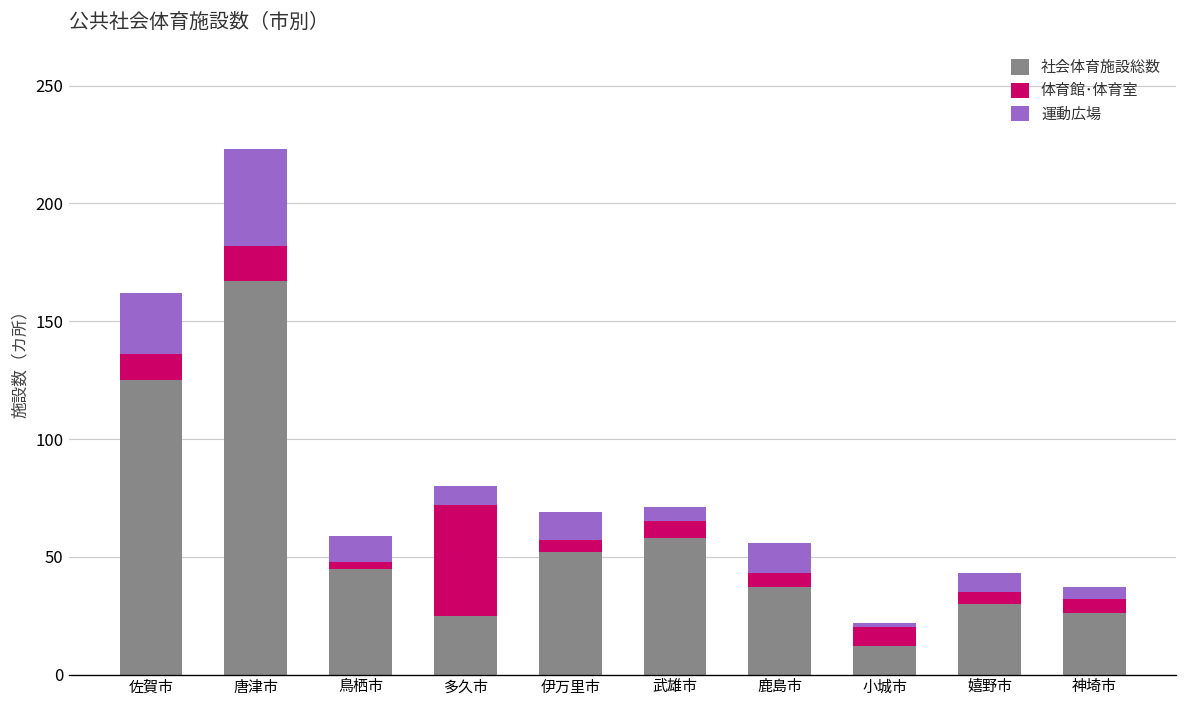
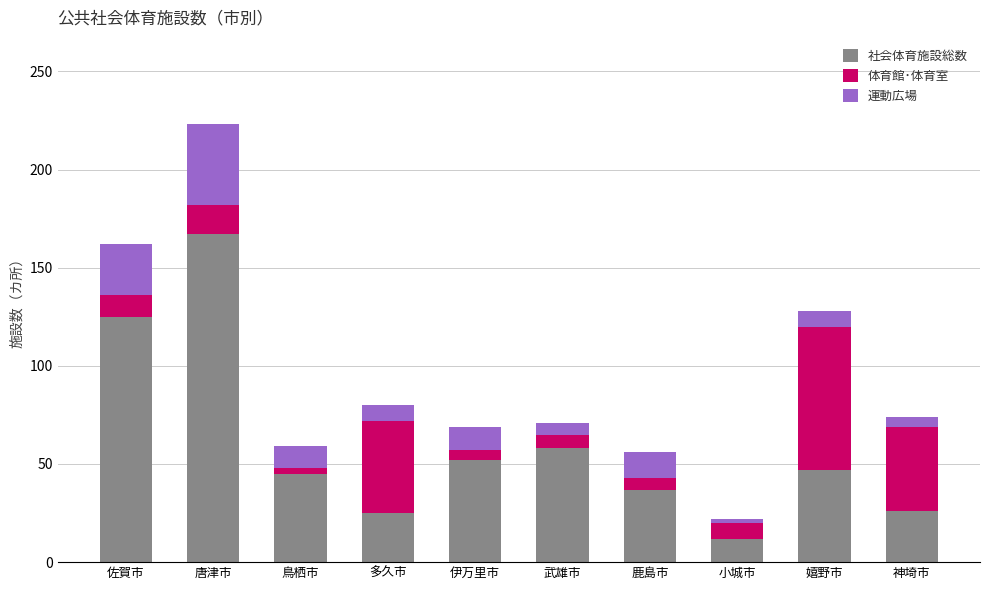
  {
    "社会体育施設総数": {
      "佐賀市": 125,
      "唐津市": 167,
      "鳥栖市": 45,
      "多久市": 25,
      "伊万里市": 52,
      "武雄市": 58,
      "鹿島市": 37,
      "小城市": 12,
-     "嬉野市": 30,
+     "嬉野市": 47,
      "神埼市": 26
    },
    "体育館･体育室": {
      "佐賀市": 11,
      "唐津市": 15,
      "鳥栖市": 3,
      "多久市": 47,
      "伊万里市": 5,
      "武雄市": 7,
      "鹿島市": 6,
      "小城市": 8,
-     "嬉野市": 5,
-     "神埼市": 6
+     "嬉野市": 73,
+     "神埼市": 43
    },
    "運動広場": {
      "佐賀市": 26,
      "唐津市": 41,
      "鳥栖市": 11,
      "多久市": 8,
      "伊万里市": 12,
      "武雄市": 6,
      "鹿島市": 13,
      "小城市": 2,
      "嬉野市": 8,
      "神埼市": 5
    }
  }
